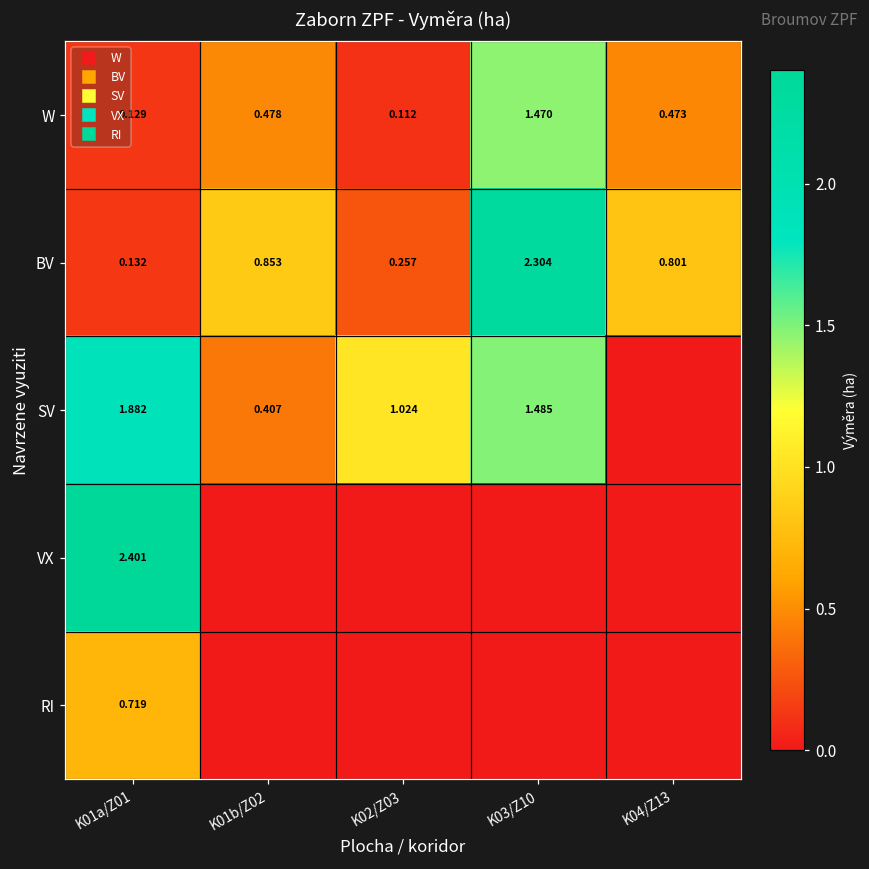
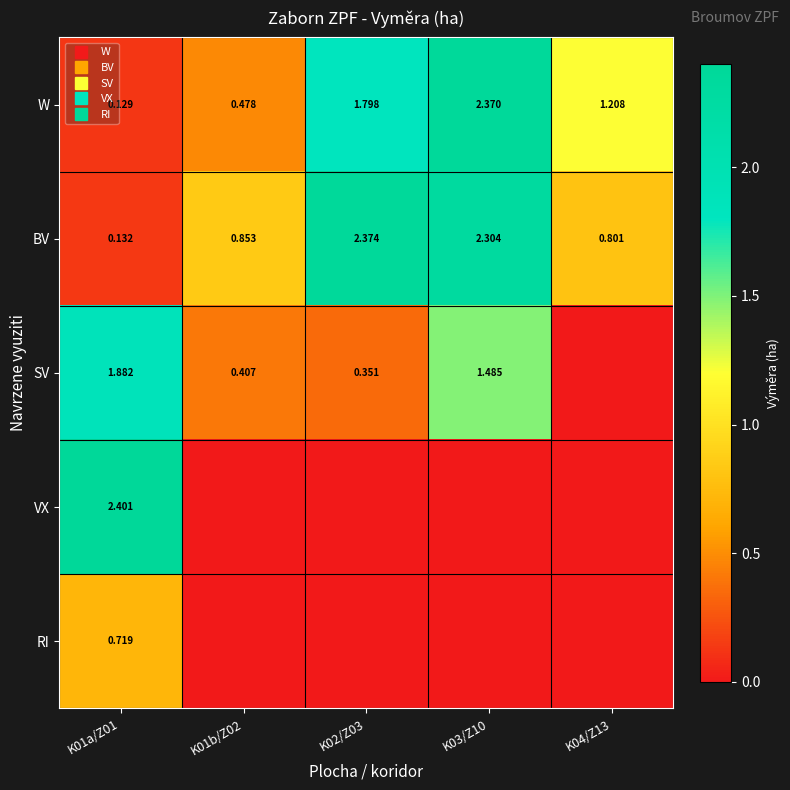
  {
    "W": {
      "K01b/Z02": 0.478,
-     "K02/Z03": 0.112,
-     "K03/Z10": 1.470,
-     "K04/Z13": 0.473
+     "K02/Z03": 1.798,
+     "K03/Z10": 2.370,
+     "K04/Z13": 1.208
    },
    "BV": {
      "K01a/Z01": 0.132,
      "K01b/Z02": 0.853,
-     "K02/Z03": 0.257,
+     "K02/Z03": 2.374,
      "K03/Z10": 2.304,
      "K04/Z13": 0.801
    },
    "SV": {
      "K01a/Z01": 1.882,
      "K01b/Z02": 0.407,
-     "K02/Z03": 1.024,
+     "K02/Z03": 0.351,
      "K03/Z10": 1.485
    },
    "VX": {
      "K01a/Z01": 2.401
    },
    "RI": {
      "K01a/Z01": 0.719
    }
  }
